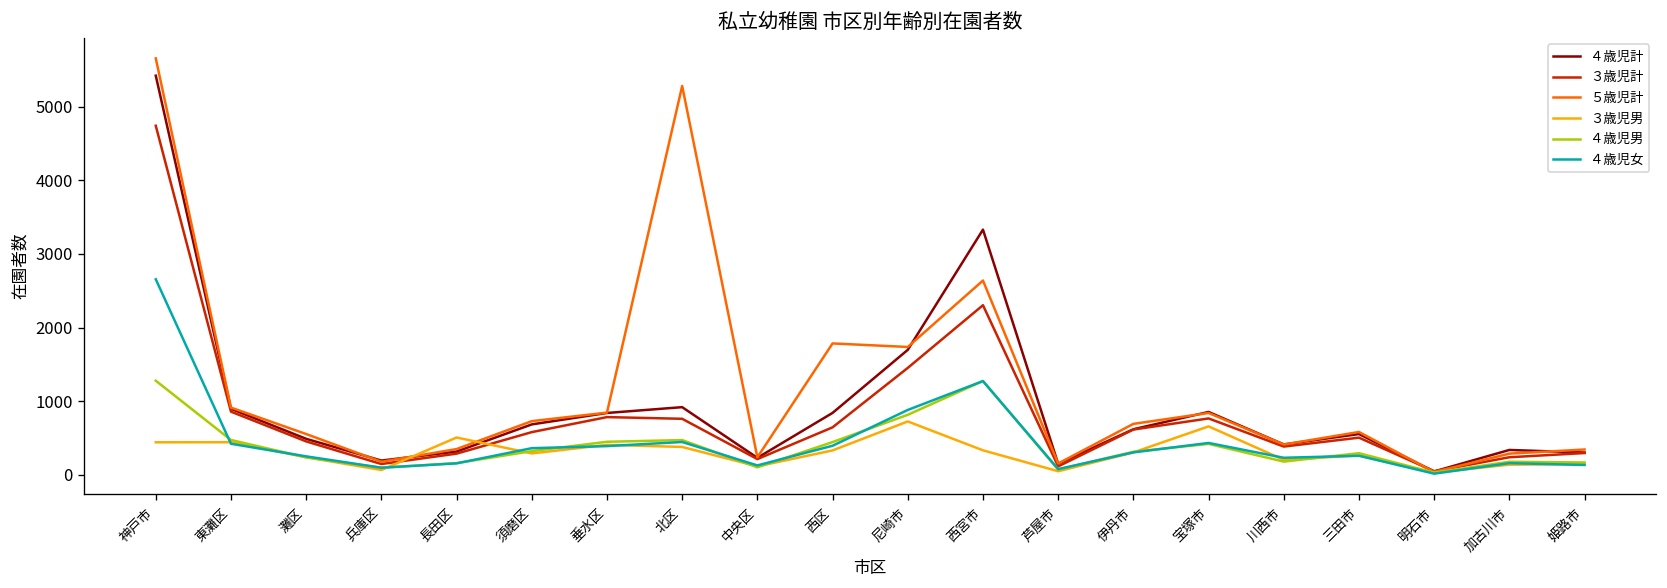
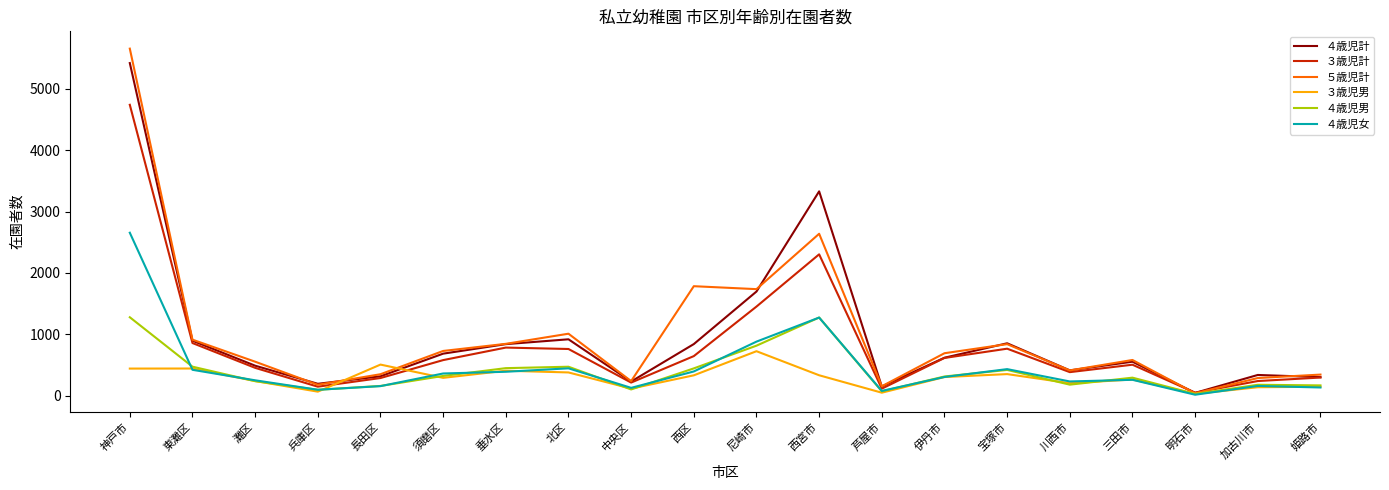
  {
    "４歳児計": {
      "神戸市": 5400,
      "須磨区": 700,
      "北区": 900,
      "西区": 800,
      "西宮市": 3300,
      "加古川市": 300
    },
    "３歳児計": {
      "神戸市": 4700,
      "須磨区": 600,
      "垂水区": 800,
      "北区": 800,
      "西区": 600,
      "尼崎市": 1500,
      "西宮市": 2300,
      "宝塚市": 800,
      "三田市": 500,
      "加古川市": 200
    },
    "５歳児計": {
      "神戸市": 5700,
      "灘区": 600,
      "須磨区": 700,
-     "北区": 5300,
+     "北区": 1000,
      "西区": 1800,
      "西宮市": 2600,
      "伊丹市": 700,
      "加古川市": 300
    },
    "３歳児男": {
      "神戸市": 400,
      "長田区": 500,
      "北区": 400,
      "西区": 300,
      "尼崎市": 700,
      "西宮市": 300,
-     "宝塚市": 700
+     "宝塚市": 400
    },
    "４歳児男": {
      "神戸市": 1300,
      "垂水区": 500,
      "西区": 400,
      "尼崎市": 800
    },
    "４歳児女": {
      "神戸市": 2700,
      "西区": 400,
      "尼崎市": 900
    }
  }
